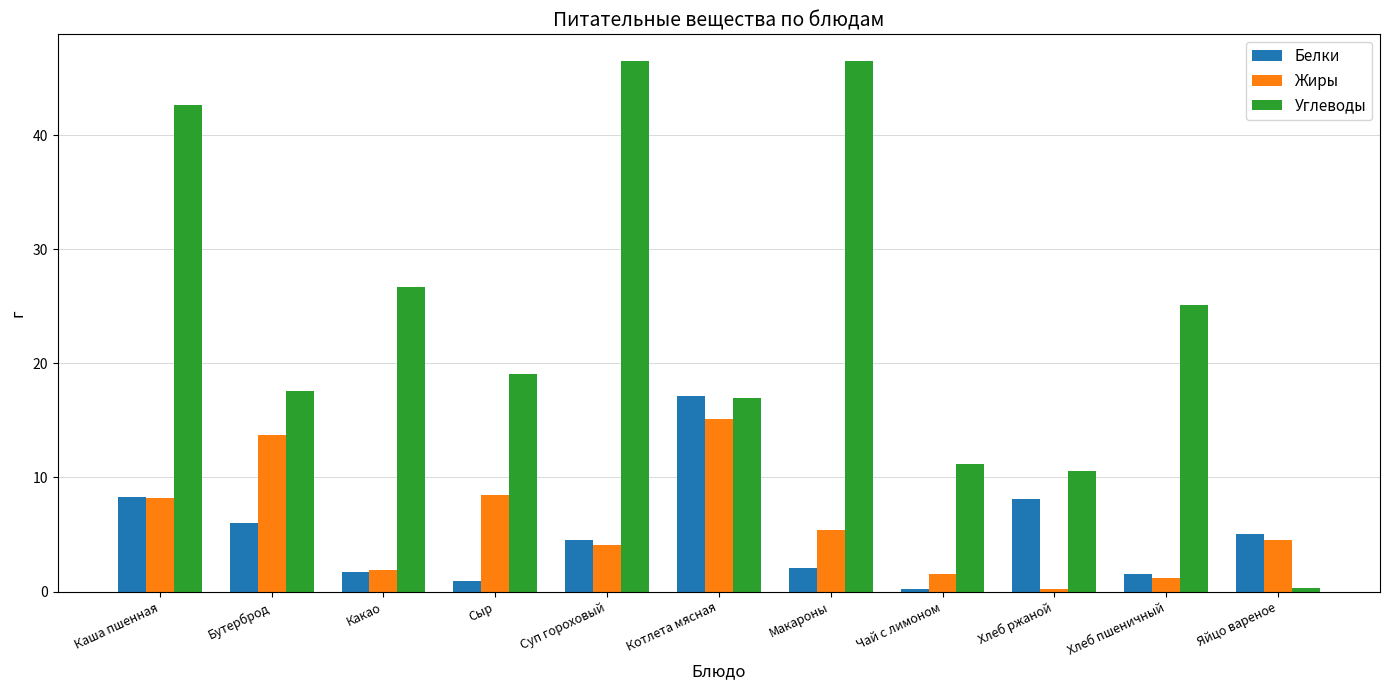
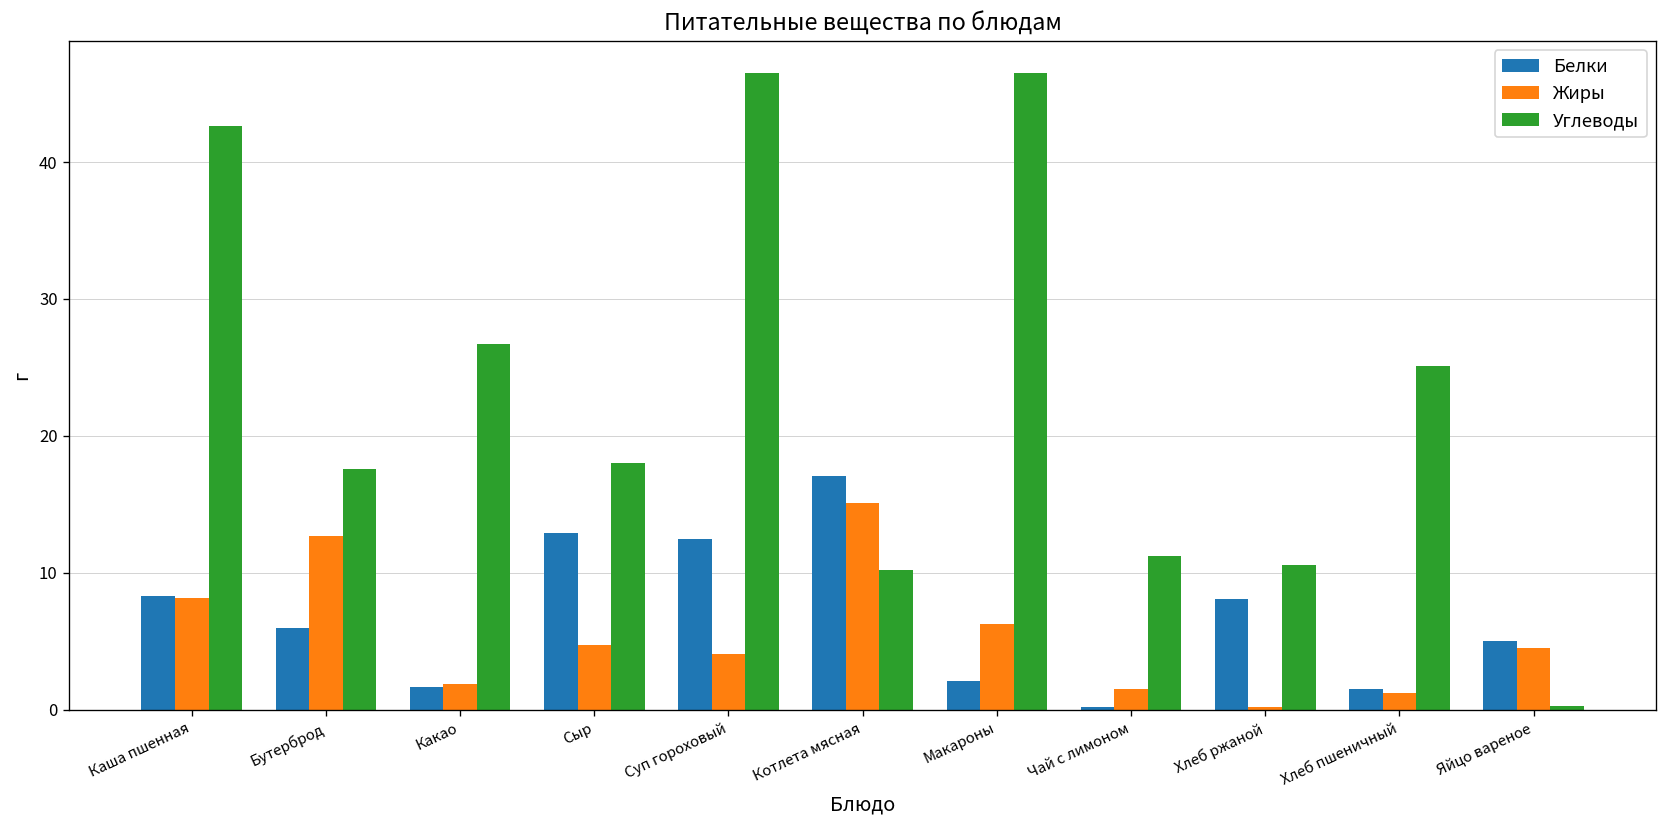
  {
    "Белки": {
      "Каша пшенная": 8.3,
      "Бутерброд": 6.0,
      "Какао": 1.7,
-     "Сыр": 0.9,
-     "Суп гороховый": 4.5,
+     "Сыр": 12.9,
+     "Суп гороховый": 12.5,
      "Котлета мясная": 17.1,
      "Макароны": 2.1,
      "Хлеб ржаной": 8.1,
      "Хлеб пшеничный": 1.5,
      "Яйцо вареное": 5.0
    },
    "Жиры": {
      "Каша пшенная": 8.2,
-     "Бутерброд": 13.7,
+     "Бутерброд": 12.7,
      "Какао": 1.9,
-     "Сыр": 8.5,
+     "Сыр": 4.7,
      "Суп гороховый": 4.1,
      "Котлета мясная": 15.1,
-     "Макароны": 5.4,
+     "Макароны": 6.3,
      "Чай с лимоном": 1.5,
      "Хлеб пшеничный": 1.2,
      "Яйцо вареное": 4.5
    },
    "Углеводы": {
      "Каша пшенная": 42.6,
      "Бутерброд": 17.6,
      "Какао": 26.7,
-     "Сыр": 19.1,
+     "Сыр": 18.0,
      "Суп гороховый": 46.5,
-     "Котлета мясная": 17.0,
+     "Котлета мясная": 10.2,
      "Макароны": 46.5,
      "Чай с лимоном": 11.2,
      "Хлеб ржаной": 10.6,
      "Хлеб пшеничный": 25.1,
      "Яйцо вареное": 0.3
    }
  }
